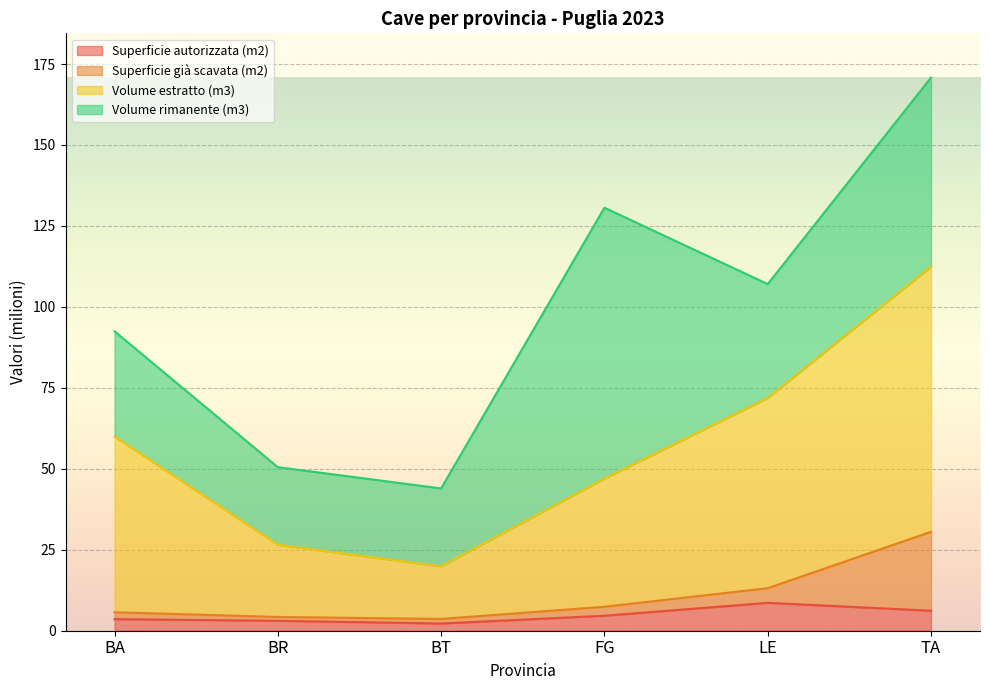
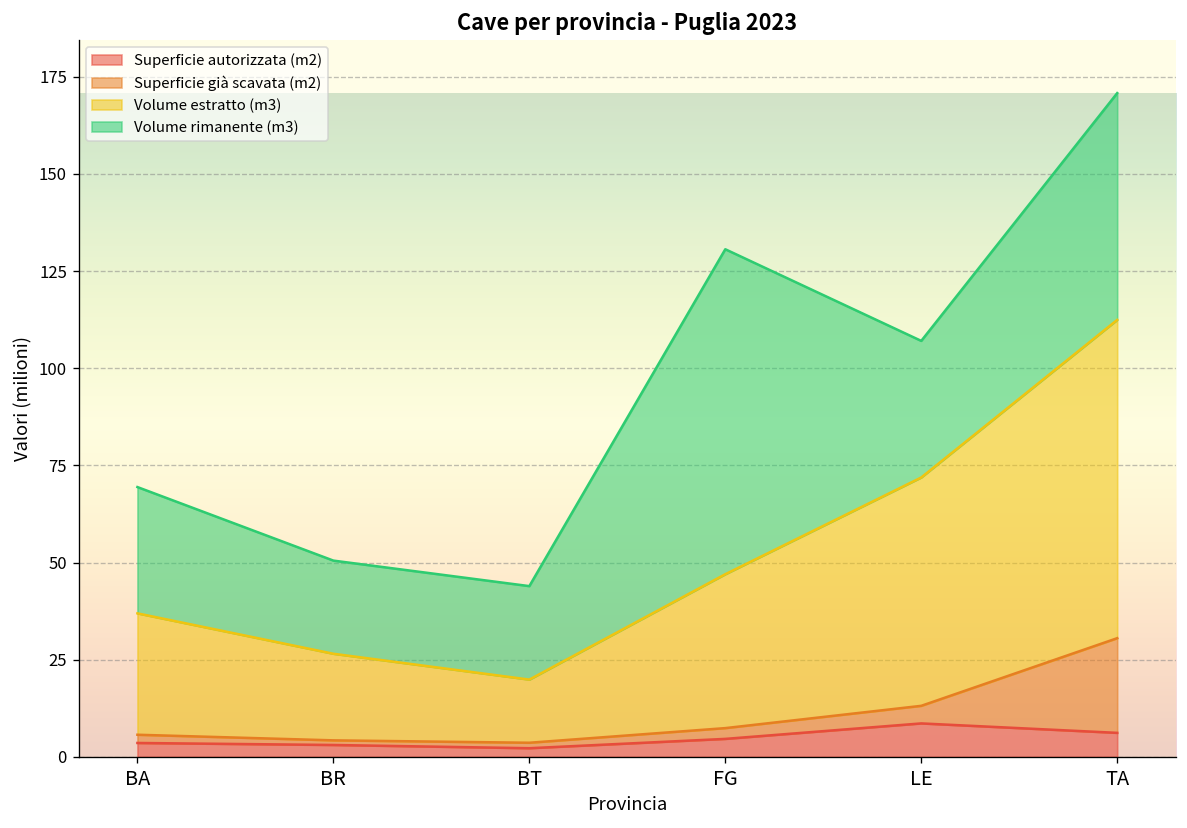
  {
    "Volume estratto (m3)": {
-     "BA": 54,
+     "BA": 31,
      "BR": 22,
      "BT": 16,
      "FG": 40,
      "LE": 59,
      "TA": 82
    },
    "Volume rimanente (m3)": {
      "BA": 33,
      "BR": 24,
      "BT": 24,
      "FG": 84,
      "LE": 35,
      "TA": 58
    }
  }
